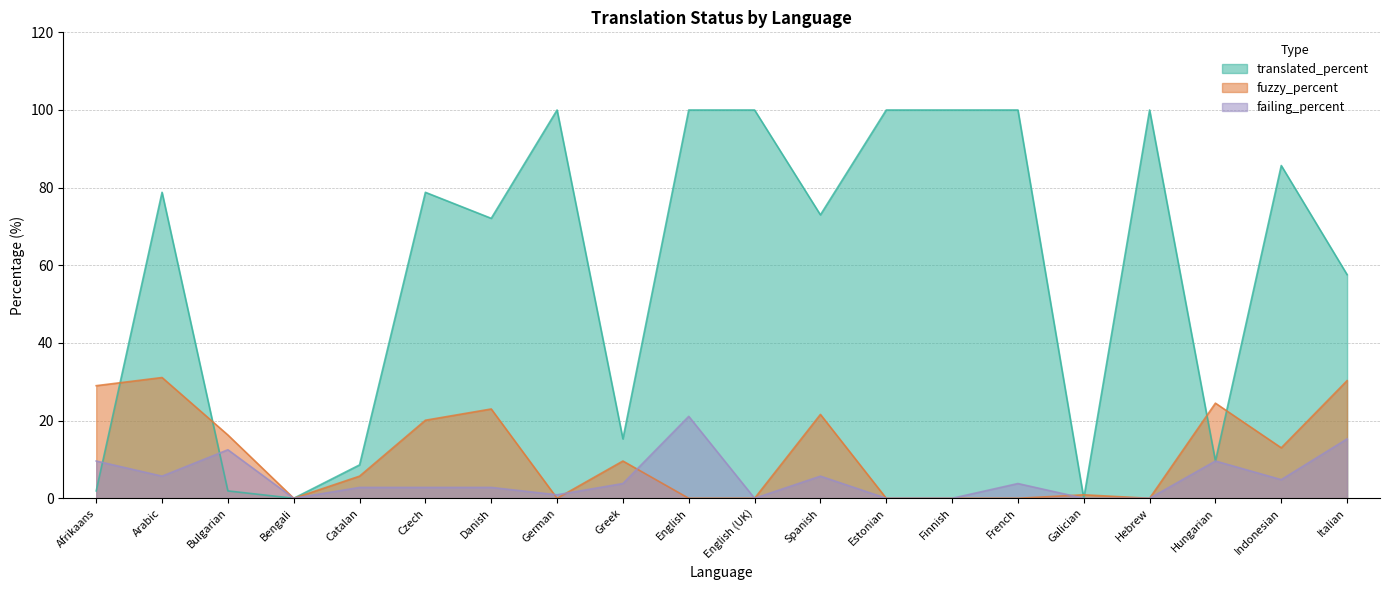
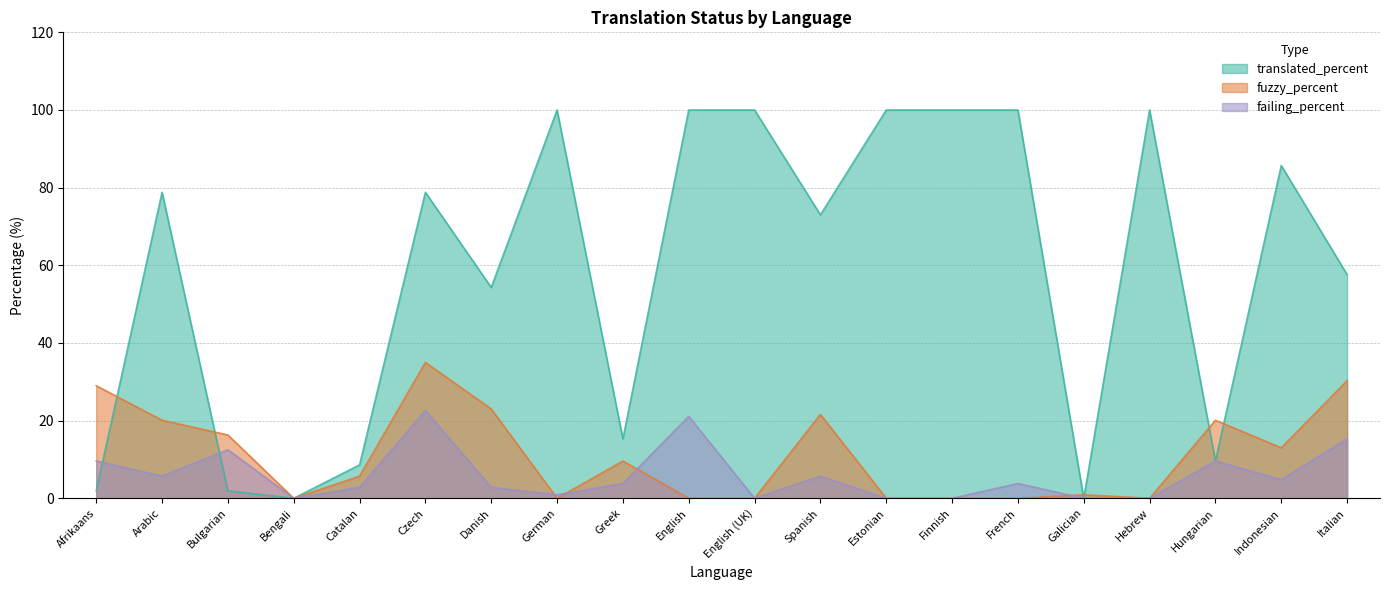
  {
    "translated_percent": {
      "Afrikaans": 2,
      "Arabic": 79,
      "Bulgarian": 2,
      "Catalan": 9,
      "Czech": 79,
-     "Danish": 72,
+     "Danish": 54,
      "German": 100,
      "Greek": 15,
      "English": 100,
      "English (UK)": 100,
      "Spanish": 73,
      "Estonian": 100,
      "Finnish": 100,
      "French": 100,
      "Hebrew": 100,
      "Indonesian": 86,
      "Italian": 58
    },
    "fuzzy_percent": {
      "Afrikaans": 29,
-     "Arabic": 31,
+     "Arabic": 20,
      "Bulgarian": 16,
      "Catalan": 6,
-     "Czech": 20,
+     "Czech": 35,
      "Danish": 23,
      "German": 0,
      "Greek": 10,
      "English": 0,
      "Spanish": 22,
      "French": 0,
      "Galician": 1,
-     "Hungarian": 25,
+     "Hungarian": 20,
      "Indonesian": 13,
      "Italian": 30
    },
    "failing_percent": {
      "Afrikaans": 10,
      "Arabic": 6,
      "Bulgarian": 13,
      "Catalan": 3,
-     "Czech": 3,
+     "Czech": 23,
      "Danish": 3,
      "German": 1,
      "Greek": 4,
      "English": 21,
      "Spanish": 6,
      "French": 4,
      "Indonesian": 5,
      "Italian": 15
    }
  }
